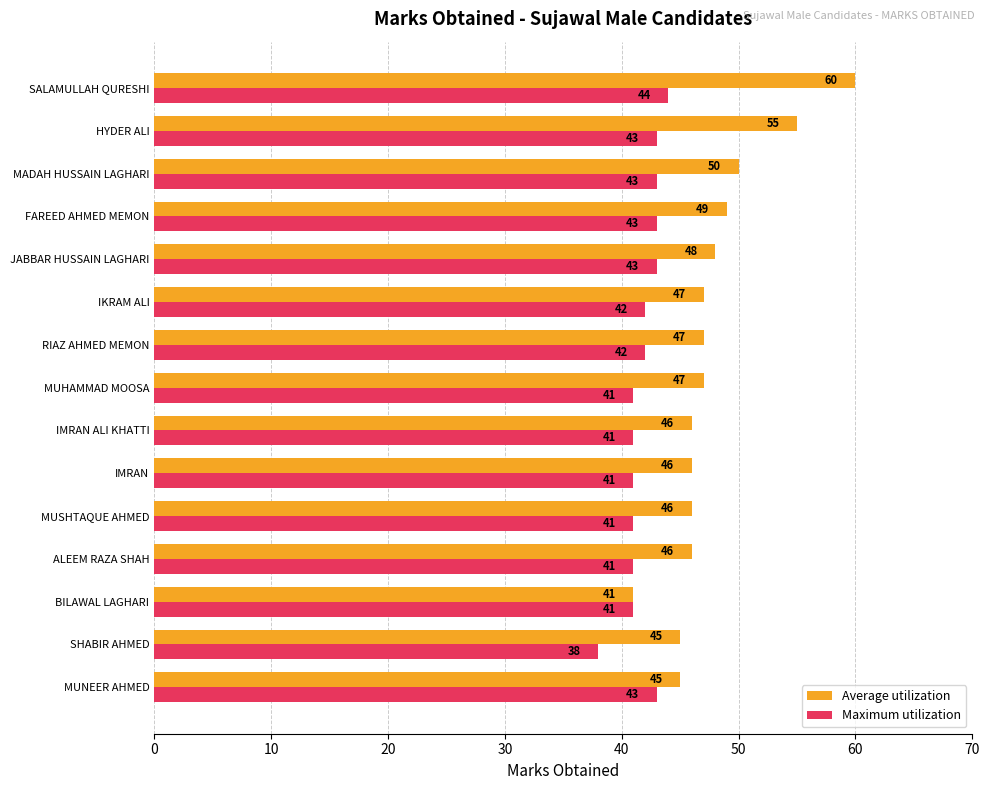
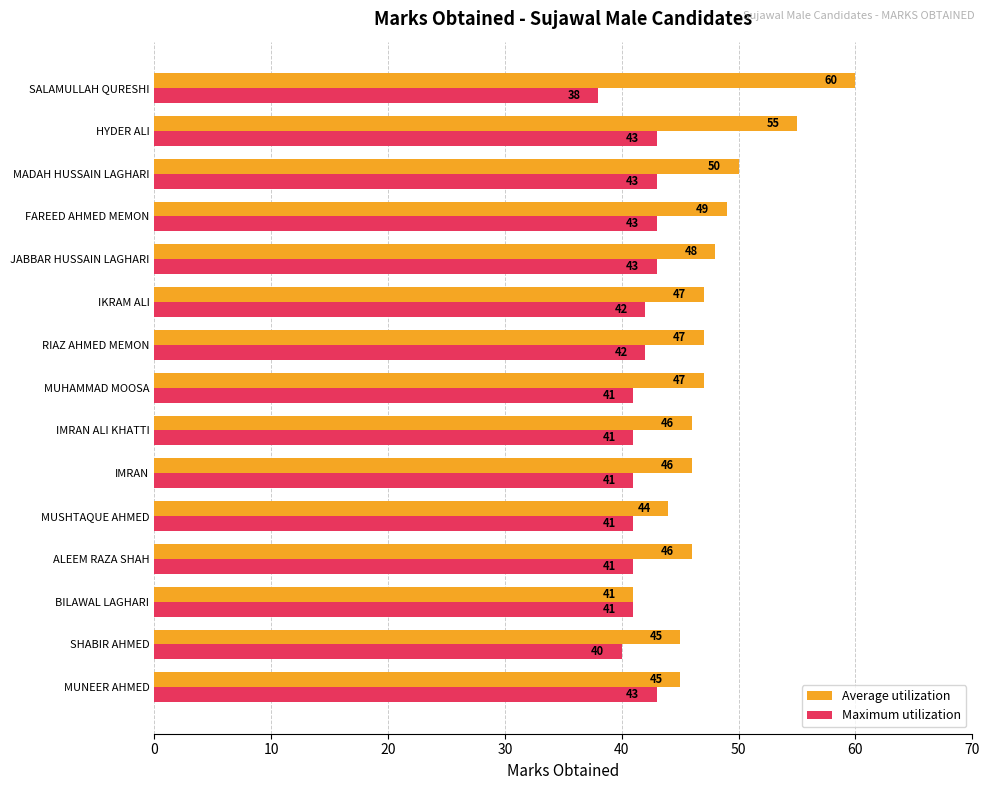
  {
    "Average utilization": {
      "SALAMULLAH QURESHI": 60,
      "HYDER ALI": 55,
      "MADAH HUSSAIN LAGHARI": 50,
      "FAREED AHMED MEMON": 49,
      "JABBAR HUSSAIN LAGHARI": 48,
      "IKRAM ALI": 47,
      "RIAZ AHMED MEMON": 47,
      "MUHAMMAD MOOSA": 47,
      "IMRAN ALI KHATTI": 46,
      "IMRAN": 46,
-     "MUSHTAQUE AHMED": 46,
+     "MUSHTAQUE AHMED": 44,
      "ALEEM RAZA SHAH": 46,
      "BILAWAL LAGHARI": 41,
      "SHABIR AHMED": 45,
      "MUNEER AHMED": 45
    },
    "Maximum utilization": {
-     "SALAMULLAH QURESHI": 44,
+     "SALAMULLAH QURESHI": 38,
      "HYDER ALI": 43,
      "MADAH HUSSAIN LAGHARI": 43,
      "FAREED AHMED MEMON": 43,
      "JABBAR HUSSAIN LAGHARI": 43,
      "IKRAM ALI": 42,
      "RIAZ AHMED MEMON": 42,
      "MUHAMMAD MOOSA": 41,
      "IMRAN ALI KHATTI": 41,
      "IMRAN": 41,
      "MUSHTAQUE AHMED": 41,
      "ALEEM RAZA SHAH": 41,
      "BILAWAL LAGHARI": 41,
-     "SHABIR AHMED": 38,
+     "SHABIR AHMED": 40,
      "MUNEER AHMED": 43
    }
  }
